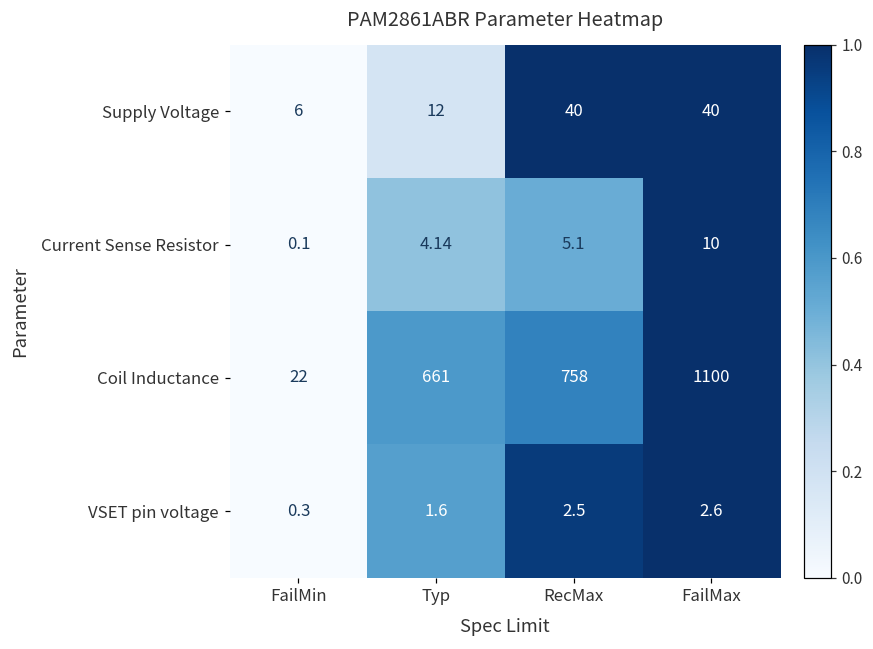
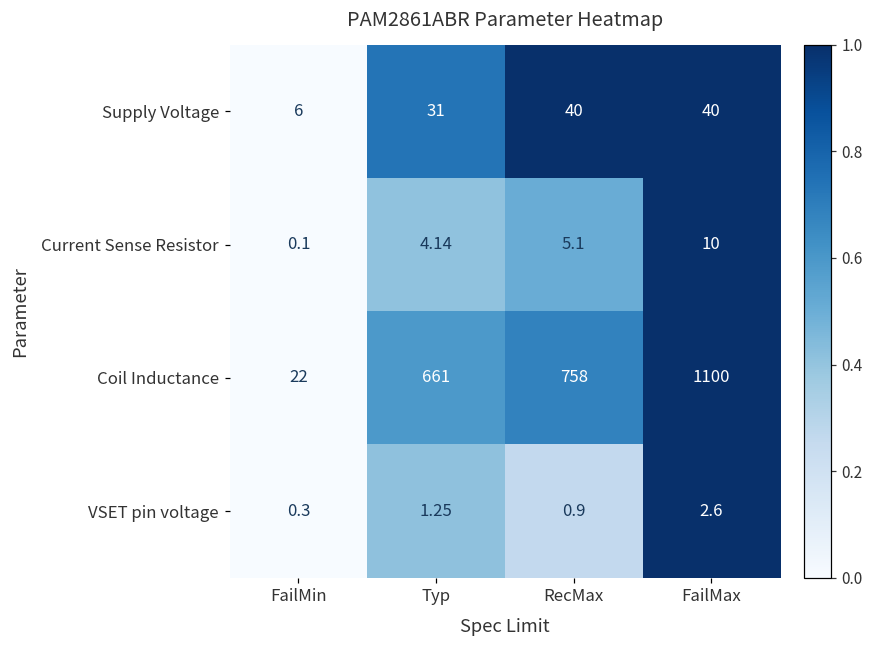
  {
    "Supply Voltage": {
      "FailMin": 6,
-     "Typ": 12,
+     "Typ": 31,
      "RecMax": 40,
      "FailMax": 40
    },
    "Current Sense Resistor": {
      "FailMin": 0.1,
      "Typ": 4.14,
      "RecMax": 5.1,
      "FailMax": 10
    },
    "Coil Inductance": {
      "FailMin": 22,
      "Typ": 661,
      "RecMax": 758,
      "FailMax": 1100
    },
    "VSET pin voltage": {
      "FailMin": 0.3,
-     "Typ": 1.6,
-     "RecMax": 2.5,
+     "Typ": 1.25,
+     "RecMax": 0.9,
      "FailMax": 2.6
    }
  }
